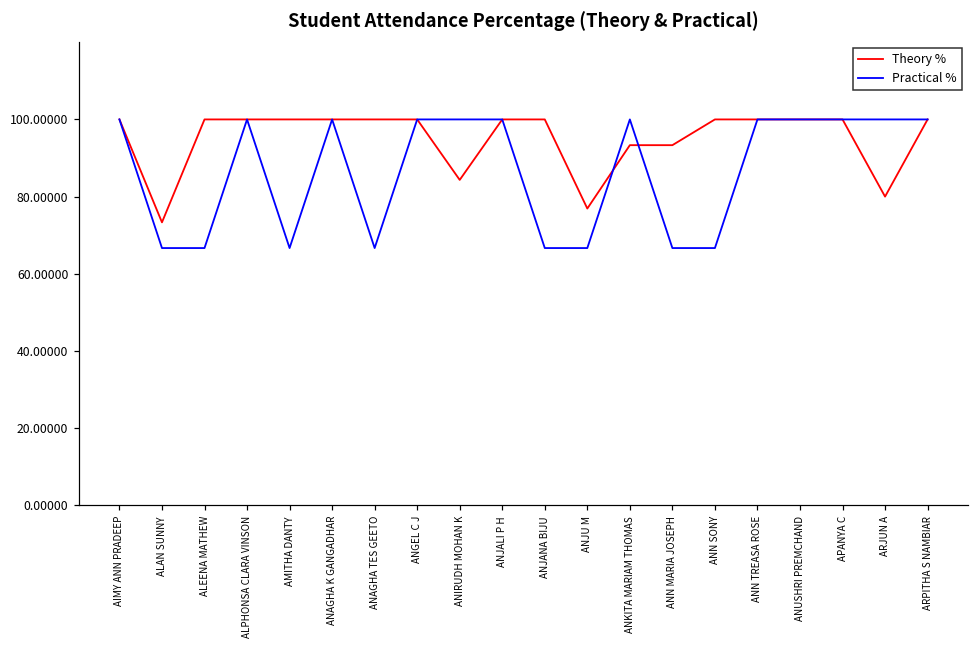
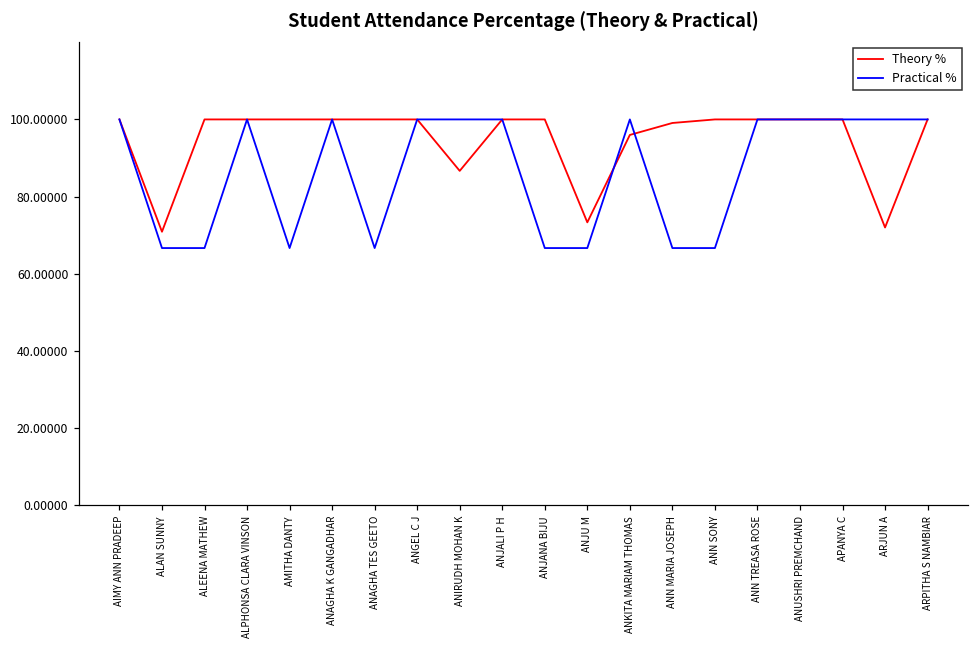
  {
    "Theory %": {
-     "ALAN SUNNY": 73,
+     "ALAN SUNNY": 71,
      "ALEENA MATHEW": 100,
      "AMITHA DANTY": 100,
      "ANAGHA TES GEETO": 100,
-     "ANIRUDH MOHAN K": 84,
+     "ANIRUDH MOHAN K": 87,
      "ANJANA BIJU": 100,
-     "ANJU M": 77,
-     "ANKITA MARIAM THOMAS": 93,
-     "ANN MARIA JOSEPH": 93,
+     "ANJU M": 73,
+     "ANKITA MARIAM THOMAS": 96,
+     "ANN MARIA JOSEPH": 99,
      "ANN SONY": 100,
-     "ARJUN A": 80
+     "ARJUN A": 72
    },
    "Practical %": {
      "ALAN SUNNY": 67,
      "ALEENA MATHEW": 67,
      "AMITHA DANTY": 67,
      "ANAGHA TES GEETO": 67,
      "ANIRUDH MOHAN K": 100,
      "ANJANA BIJU": 67,
      "ANJU M": 67,
      "ANKITA MARIAM THOMAS": 100,
      "ANN MARIA JOSEPH": 67,
      "ANN SONY": 67,
      "ARJUN A": 100
    }
  }
